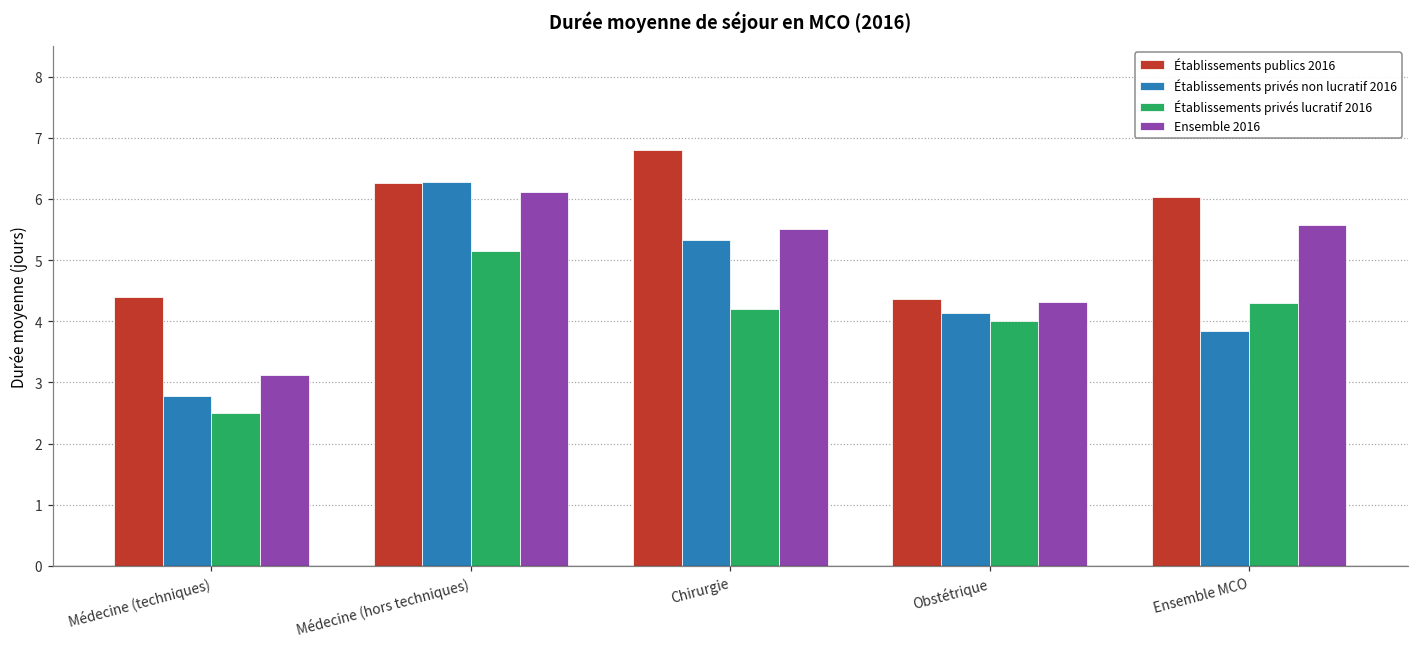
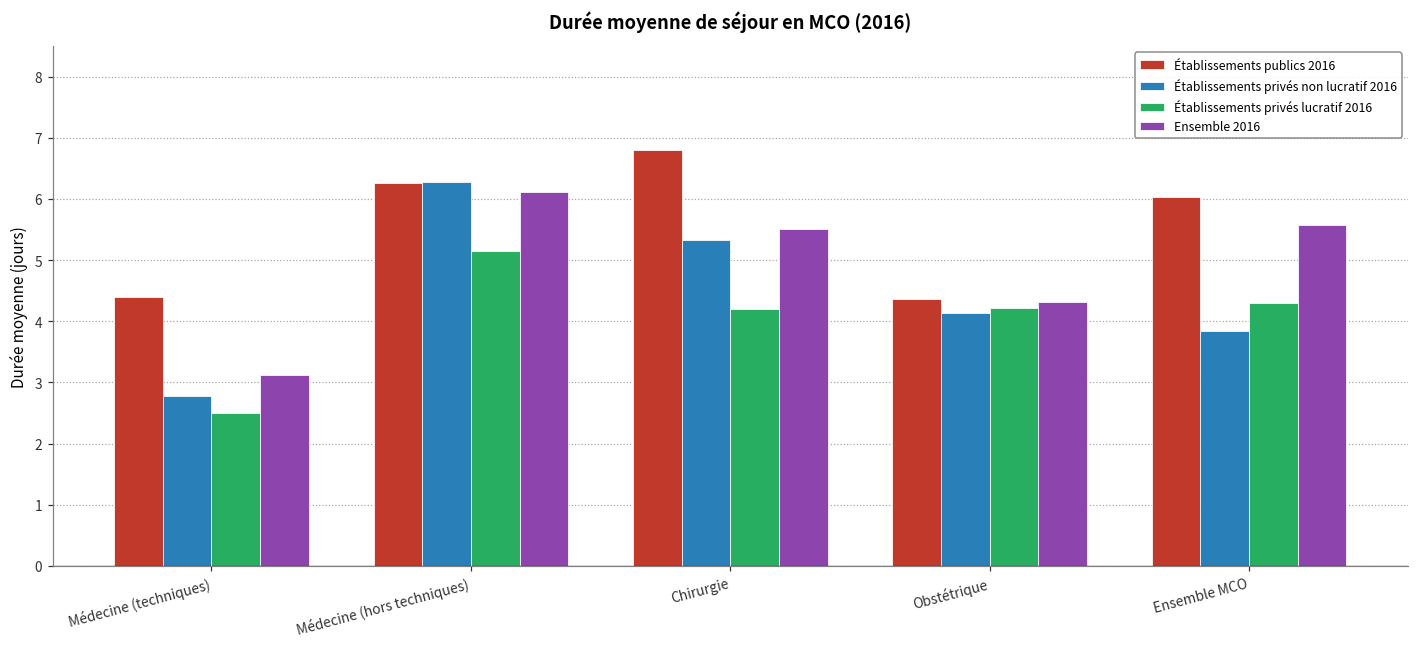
  {
    "Établissements publics 2016": {
      "Médecine (techniques)": 4.4,
      "Médecine (hors techniques)": 6.3,
      "Chirurgie": 6.8,
      "Obstétrique": 4.4,
      "Ensemble MCO": 6.0
    },
    "Établissements privés non lucratif 2016": {
      "Médecine (techniques)": 2.8,
      "Médecine (hors techniques)": 6.3,
      "Chirurgie": 5.3,
      "Obstétrique": 4.1,
      "Ensemble MCO": 3.8
    },
    "Établissements privés lucratif 2016": {
      "Médecine (techniques)": 2.5,
      "Médecine (hors techniques)": 5.2,
      "Chirurgie": 4.2,
-     "Obstétrique": 4.0,
+     "Obstétrique": 4.2,
      "Ensemble MCO": 4.3
    },
    "Ensemble 2016": {
      "Médecine (techniques)": 3.1,
      "Médecine (hors techniques)": 6.1,
      "Chirurgie": 5.5,
      "Obstétrique": 4.3,
      "Ensemble MCO": 5.6
    }
  }
